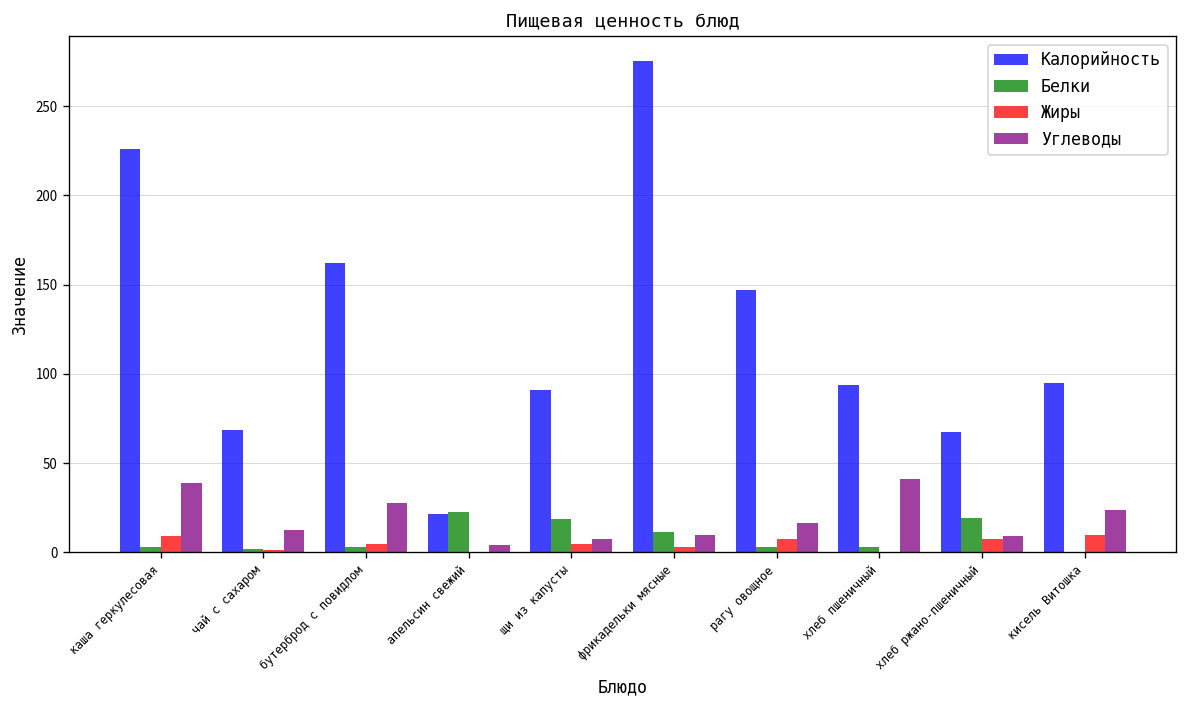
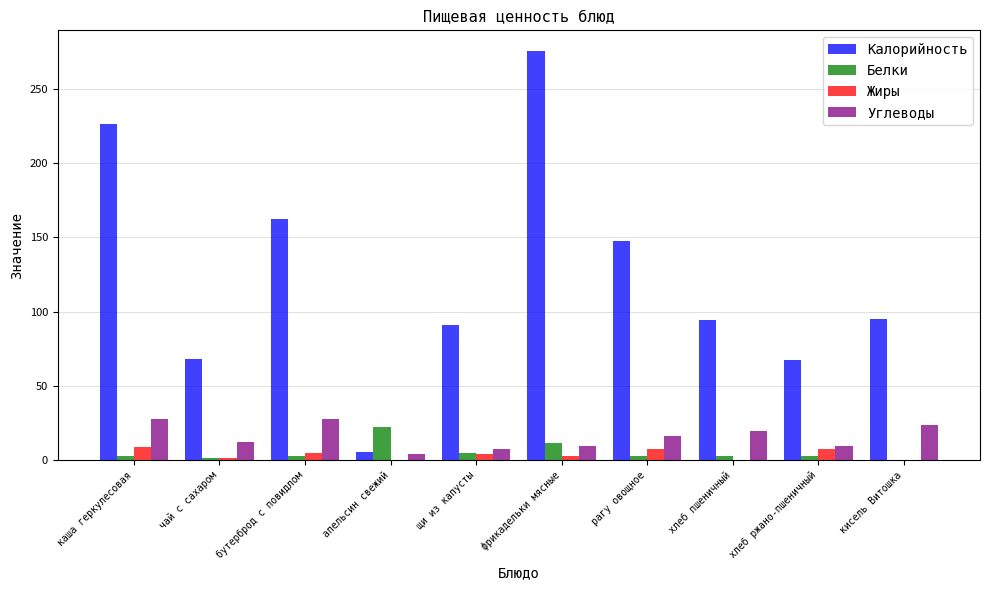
  {
    "Калорийность": {
      "каша геркулесовая": 226,
      "чай с сахаром": 68,
      "бутерброд с повидлом": 162,
-     "апельсин свежий": 22,
+     "апельсин свежий": 6,
      "щи из капусты": 91,
      "фрикадельки мясные": 275,
      "рагу овощное": 147,
      "хлеб пшеничный": 94,
      "хлеб ржано-пшеничный": 67,
      "кисель Витошка": 95
    },
    "Белки": {
      "каша геркулесовая": 3,
      "бутерброд с повидлом": 3,
      "апельсин свежий": 23,
-     "щи из капусты": 19,
+     "щи из капусты": 5,
      "фрикадельки мясные": 11,
      "рагу овощное": 3,
      "хлеб пшеничный": 3,
-     "хлеб ржано-пшеничный": 19,
+     "хлеб ржано-пшеничный": 3,
      "кисель Витошка": 0
    },
    "Жиры": {
      "каша геркулесовая": 9,
      "бутерброд с повидлом": 5,
      "щи из капусты": 4,
      "фрикадельки мясные": 3,
      "рагу овощное": 8,
      "хлеб ржано-пшеничный": 7,
-     "кисель Витошка": 10
+     "кисель Витошка": 0
    },
    "Углеводы": {
-     "каша геркулесовая": 39,
+     "каша геркулесовая": 28,
      "чай с сахаром": 12,
      "бутерброд с повидлом": 28,
      "апельсин свежий": 4,
      "щи из капусты": 7,
      "фрикадельки мясные": 10,
      "рагу овощное": 16,
-     "хлеб пшеничный": 41,
+     "хлеб пшеничный": 20,
      "хлеб ржано-пшеничный": 9,
      "кисель Витошка": 24
    }
  }
